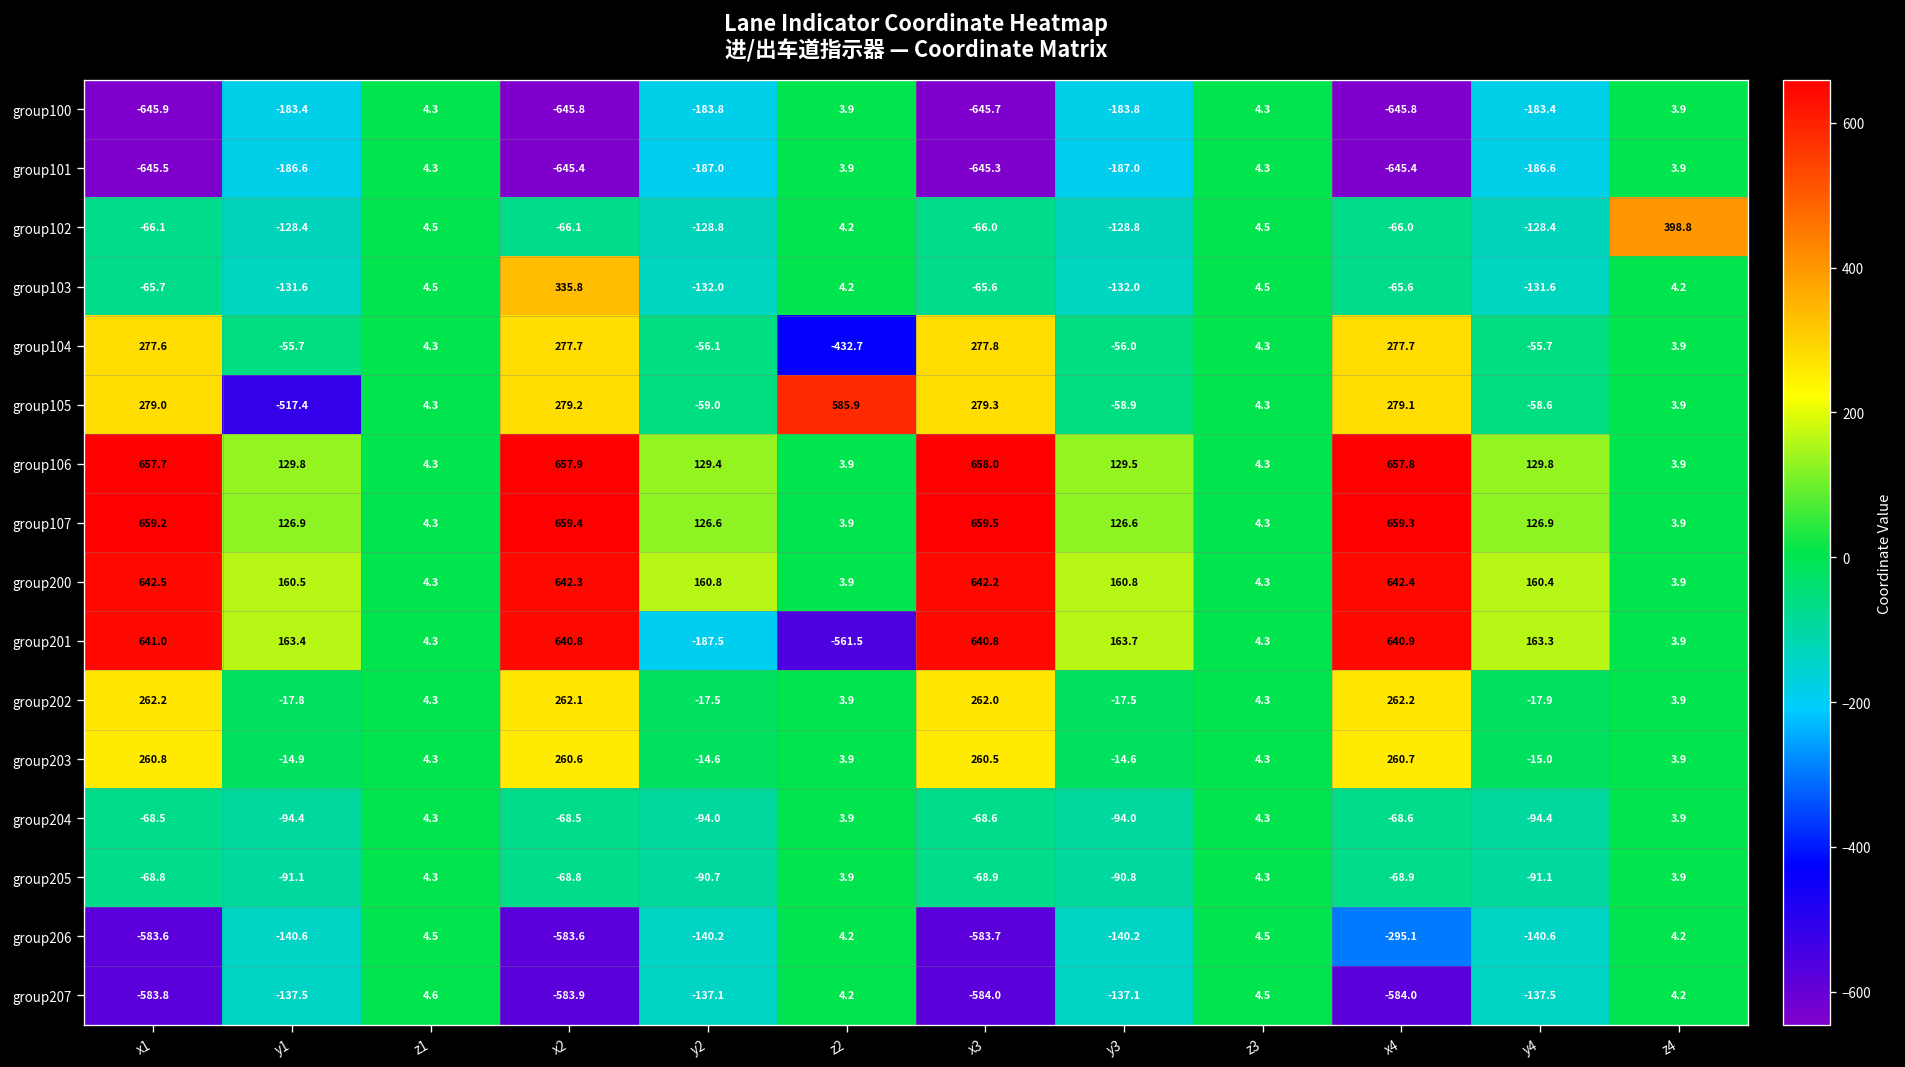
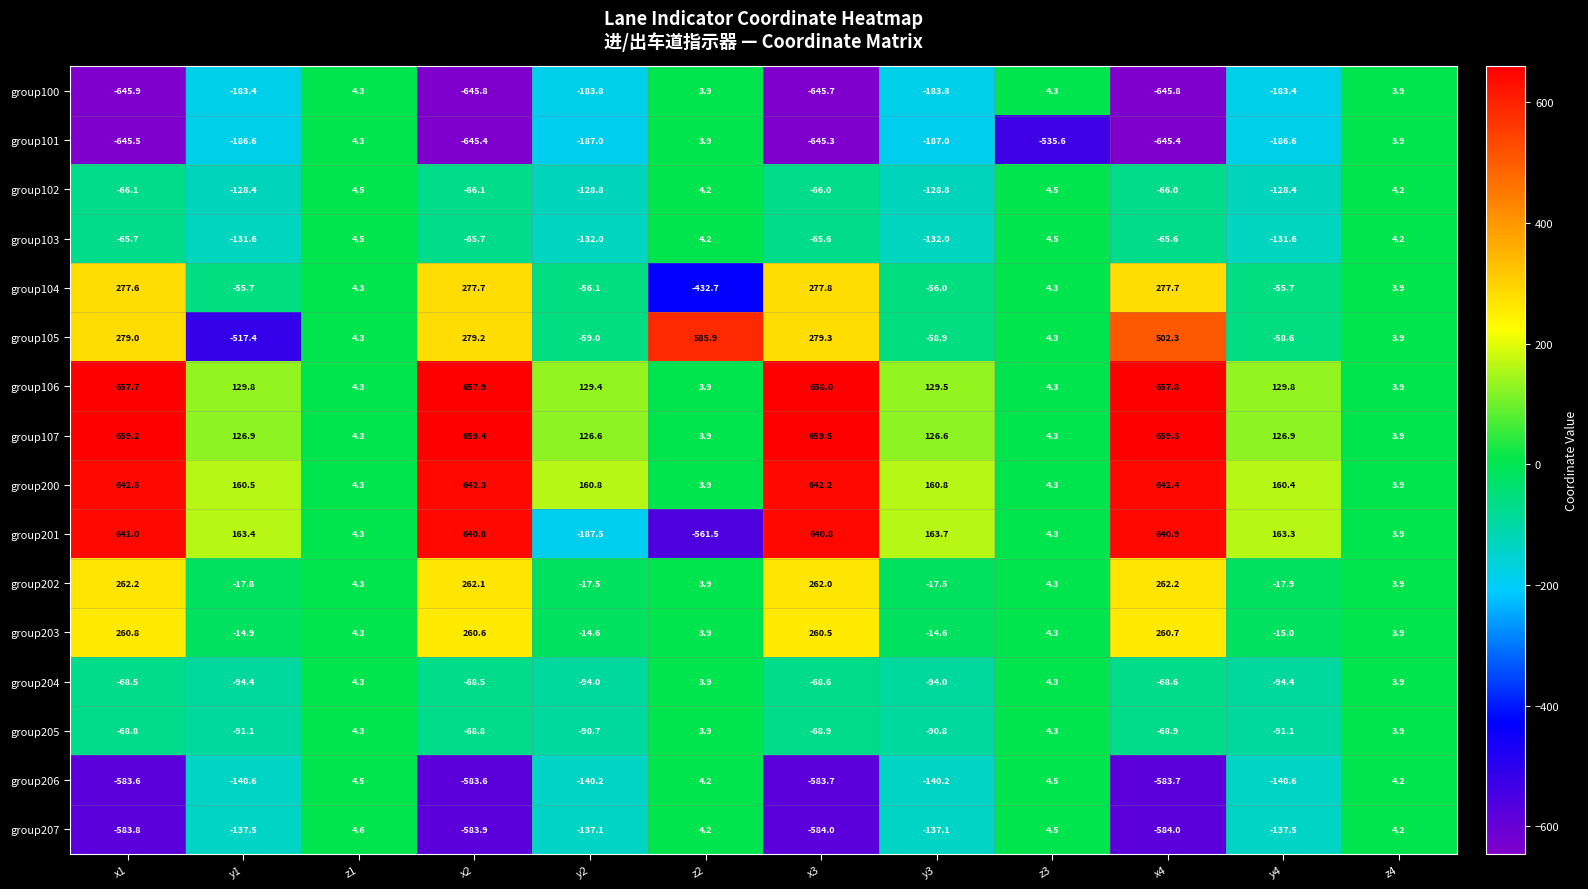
  {
    "group100": {
      "x1": -645.9,
      "y1": -183.4,
      "z1": 4.3,
      "x2": -645.8,
      "y2": -183.8,
      "z2": 3.9,
      "x3": -645.7,
      "y3": -183.8,
      "z3": 4.3,
      "x4": -645.8,
      "y4": -183.4,
      "z4": 3.9
    },
    "group101": {
      "x1": -645.5,
      "y1": -186.6,
      "z1": 4.3,
      "x2": -645.4,
      "y2": -187.0,
      "z2": 3.9,
      "x3": -645.3,
      "y3": -187.0,
-     "z3": 4.3,
+     "z3": -535.6,
      "x4": -645.4,
      "y4": -186.6,
      "z4": 3.9
    },
    "group102": {
      "x1": -66.1,
      "y1": -128.4,
      "z1": 4.5,
      "x2": -66.1,
      "y2": -128.8,
      "z2": 4.2,
      "x3": -66.0,
      "y3": -128.8,
      "z3": 4.5,
      "x4": -66.0,
      "y4": -128.4,
-     "z4": 398.8
+     "z4": 4.2
    },
    "group103": {
      "x1": -65.7,
      "y1": -131.6,
      "z1": 4.5,
-     "x2": 335.8,
+     "x2": -65.7,
      "y2": -132.0,
      "z2": 4.2,
      "x3": -65.6,
      "y3": -132.0,
      "z3": 4.5,
      "x4": -65.6,
      "y4": -131.6,
      "z4": 4.2
    },
    "group104": {
      "x1": 277.6,
      "y1": -55.7,
      "z1": 4.3,
      "x2": 277.7,
      "y2": -56.1,
      "z2": -432.7,
      "x3": 277.8,
      "y3": -56.0,
      "z3": 4.3,
      "x4": 277.7,
      "y4": -55.7,
      "z4": 3.9
    },
    "group105": {
      "x1": 279.0,
      "y1": -517.4,
      "z1": 4.3,
      "x2": 279.2,
      "y2": -59.0,
      "z2": 585.9,
      "x3": 279.3,
      "y3": -58.9,
      "z3": 4.3,
-     "x4": 279.1,
+     "x4": 502.3,
      "y4": -58.6,
      "z4": 3.9
    },
    "group106": {
      "x1": 657.7,
      "y1": 129.8,
      "z1": 4.3,
      "x2": 657.9,
      "y2": 129.4,
      "z2": 3.9,
      "x3": 658.0,
      "y3": 129.5,
      "z3": 4.3,
      "x4": 657.8,
      "y4": 129.8,
      "z4": 3.9
    },
    "group107": {
      "x1": 659.2,
      "y1": 126.9,
      "z1": 4.3,
      "x2": 659.4,
      "y2": 126.6,
      "z2": 3.9,
      "x3": 659.5,
      "y3": 126.6,
      "z3": 4.3,
      "x4": 659.3,
      "y4": 126.9,
      "z4": 3.9
    },
    "group200": {
      "x1": 642.5,
      "y1": 160.5,
      "z1": 4.3,
      "x2": 642.3,
      "y2": 160.8,
      "z2": 3.9,
      "x3": 642.2,
      "y3": 160.8,
      "z3": 4.3,
      "x4": 642.4,
      "y4": 160.4,
      "z4": 3.9
    },
    "group201": {
      "x1": 641.0,
      "y1": 163.4,
      "z1": 4.3,
      "x2": 640.8,
      "y2": -187.5,
      "z2": -561.5,
      "x3": 640.8,
      "y3": 163.7,
      "z3": 4.3,
      "x4": 640.9,
      "y4": 163.3,
      "z4": 3.9
    },
    "group202": {
      "x1": 262.2,
      "y1": -17.8,
      "z1": 4.3,
      "x2": 262.1,
      "y2": -17.5,
      "z2": 3.9,
      "x3": 262.0,
      "y3": -17.5,
      "z3": 4.3,
      "x4": 262.2,
      "y4": -17.9,
      "z4": 3.9
    },
    "group203": {
      "x1": 260.8,
      "y1": -14.9,
      "z1": 4.3,
      "x2": 260.6,
      "y2": -14.6,
      "z2": 3.9,
      "x3": 260.5,
      "y3": -14.6,
      "z3": 4.3,
      "x4": 260.7,
      "y4": -15.0,
      "z4": 3.9
    },
    "group204": {
      "x1": -68.5,
      "y1": -94.4,
      "z1": 4.3,
      "x2": -68.5,
      "y2": -94.0,
      "z2": 3.9,
      "x3": -68.6,
      "y3": -94.0,
      "z3": 4.3,
      "x4": -68.6,
      "y4": -94.4,
      "z4": 3.9
    },
    "group205": {
      "x1": -68.8,
      "y1": -91.1,
      "z1": 4.3,
      "x2": -68.8,
      "y2": -90.7,
      "z2": 3.9,
      "x3": -68.9,
      "y3": -90.8,
      "z3": 4.3,
      "x4": -68.9,
      "y4": -91.1,
      "z4": 3.9
    },
    "group206": {
      "x1": -583.6,
      "y1": -140.6,
      "z1": 4.5,
      "x2": -583.6,
      "y2": -140.2,
      "z2": 4.2,
      "x3": -583.7,
      "y3": -140.2,
      "z3": 4.5,
-     "x4": -295.1,
+     "x4": -583.7,
      "y4": -140.6,
      "z4": 4.2
    },
    "group207": {
      "x1": -583.8,
      "y1": -137.5,
      "z1": 4.6,
      "x2": -583.9,
      "y2": -137.1,
      "z2": 4.2,
      "x3": -584.0,
      "y3": -137.1,
      "z3": 4.5,
      "x4": -584.0,
      "y4": -137.5,
      "z4": 4.2
    }
  }
